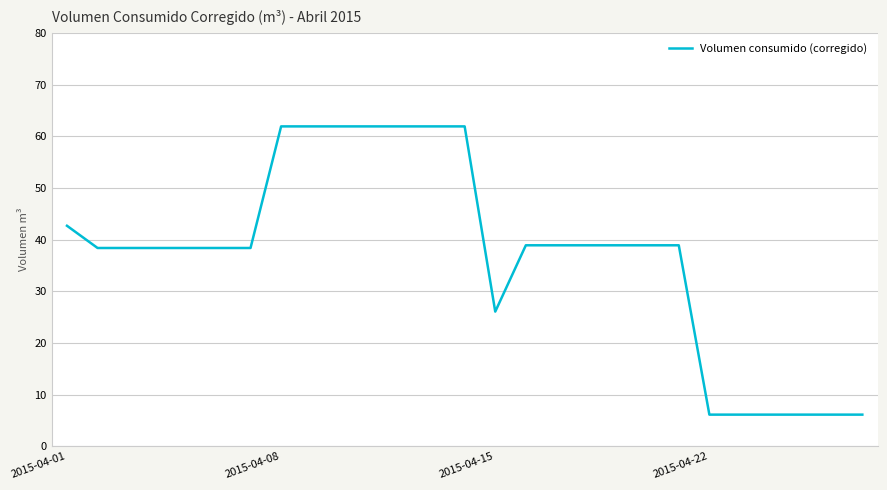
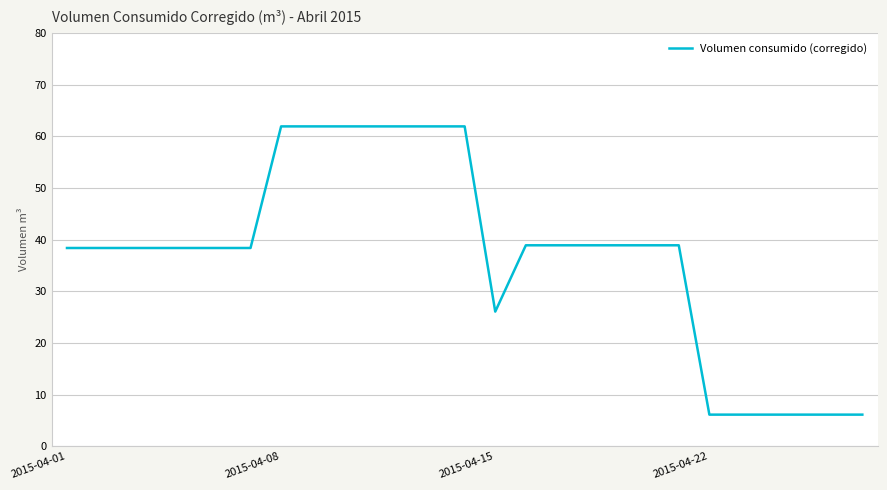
  {
-   "2015-04-01": 43,
+   "2015-04-01": 38,
    "2015-04-08": 62,
    "2015-04-15": 26,
    "2015-04-22": 6
  }
